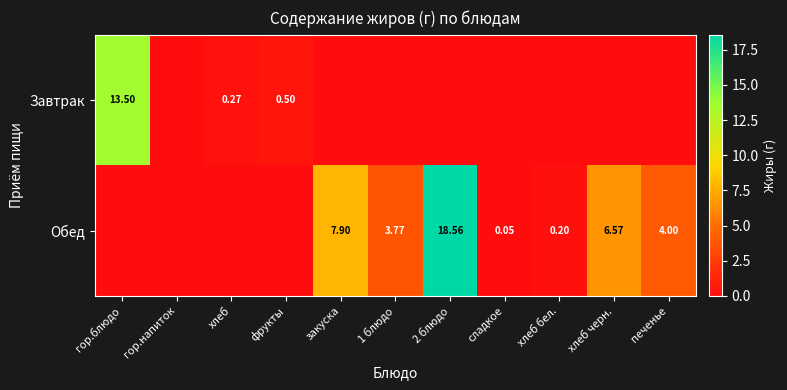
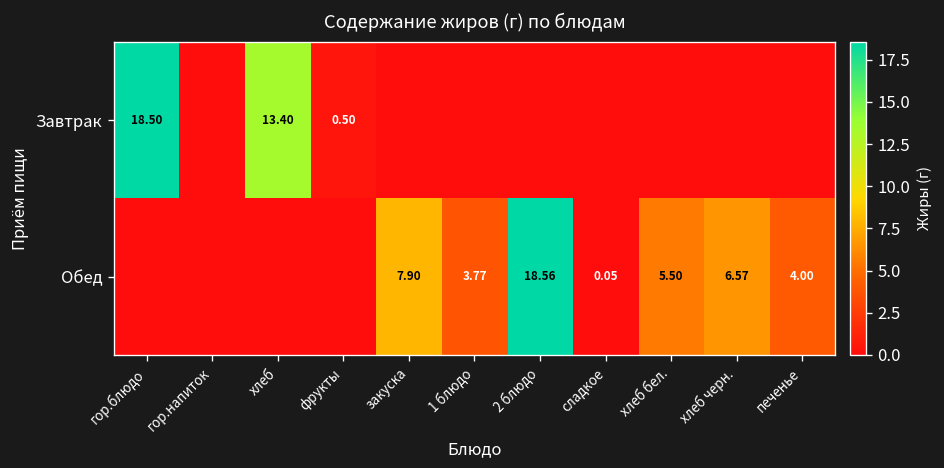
  {
    "Завтрак": {
-     "гор.блюдо": 13.50,
-     "хлеб": 0.27,
+     "гор.блюдо": 18.50,
+     "хлеб": 13.40,
      "фрукты": 0.50
    },
    "Обед": {
      "закуска": 7.90,
      "1 блюдо": 3.77,
      "2 блюдо": 18.56,
      "сладкое": 0.05,
-     "хлеб бел.": 0.20,
+     "хлеб бел.": 5.50,
      "хлеб черн.": 6.57,
      "печенье": 4.00
    }
  }
